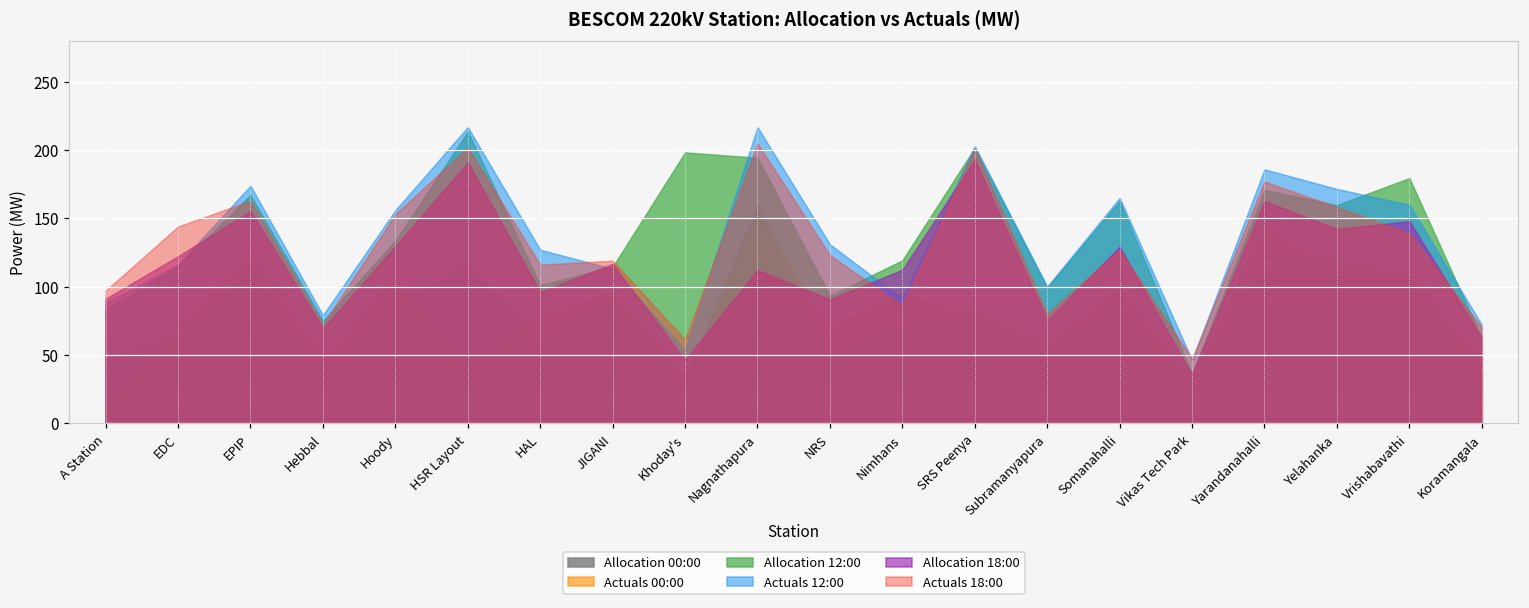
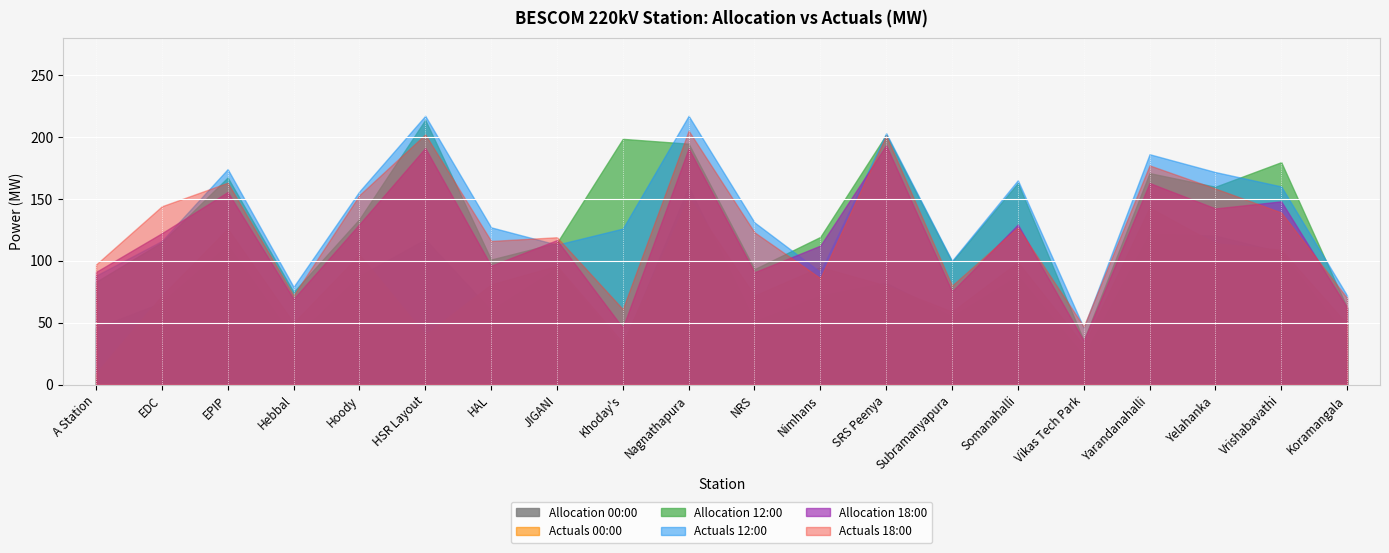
  {
    "Allocation 00:00": {
      "A Station": 46,
      "EDC": 66,
      "EPIP": 113,
      "Hebbal": 37,
      "Hoody": 88,
      "HSR Layout": 117,
      "HAL": 60,
      "Khoday's": 31,
      "Nagnathapura": 160,
      "NRS": 51,
      "Nimhans": 72,
      "SRS Peenya": 82,
      "Subramanyapura": 55,
      "Somanahalli": 88,
      "Vikas Tech Park": 23,
      "Yarandanahalli": 122,
      "Yelahanka": 120,
      "Vrishabavathi": 107,
      "Koramangala": 38
    },
    "Actuals 00:00": {
      "A Station": 9,
      "EDC": 72,
      "EPIP": 126,
      "Hebbal": 50,
      "Hoody": 105,
      "HSR Layout": 40,
      "HAL": 81,
      "Khoday's": 34,
      "Nagnathapura": 151,
      "NRS": 72,
      "Nimhans": 95,
      "SRS Peenya": 80,
      "Subramanyapura": 59,
      "Somanahalli": 99,
      "Vikas Tech Park": 32,
      "Yarandanahalli": 143,
      "Yelahanka": 114,
      "Vrishabavathi": 109,
      "Koramangala": 49
    },
    "Allocation 12:00": {
      "A Station": 83,
      "EPIP": 167,
      "Hebbal": 75,
      "Hoody": 134,
      "HSR Layout": 214,
      "HAL": 101,
      "Khoday's": 198,
      "Nagnathapura": 195,
      "NRS": 93,
      "Nimhans": 119,
      "Somanahalli": 163,
      "Yarandanahalli": 171,
      "Vrishabavathi": 180
    },
    "Actuals 12:00": {
      "A Station": 88,
      "EPIP": 174,
      "Hebbal": 79,
      "Hoody": 156,
      "HSR Layout": 217,
      "HAL": 127,
-     "Khoday's": 53,
+     "Khoday's": 126,
      "Nagnathapura": 217,
      "NRS": 131,
      "Nimhans": 91,
      "Somanahalli": 165,
      "Yarandanahalli": 186,
      "Yelahanka": 172,
      "Vrishabavathi": 160
    },
    "Allocation 18:00": {
      "A Station": 91,
      "EDC": 122,
      "EPIP": 156,
      "Hebbal": 69,
      "Hoody": 130,
      "HSR Layout": 191,
      "HAL": 96,
      "JIGANI": 117,
      "Khoday's": 46,
-     "Nagnathapura": 112,
+     "Nagnathapura": 191,
      "NRS": 91,
      "Nimhans": 112,
      "SRS Peenya": 193,
      "Subramanyapura": 75,
      "Somanahalli": 129,
      "Yarandanahalli": 163,
      "Yelahanka": 142,
      "Vrishabavathi": 148
    },
    "Actuals 18:00": {
      "A Station": 97,
      "EDC": 144,
      "EPIP": 163,
      "Hebbal": 72,
      "Hoody": 153,
      "HSR Layout": 202,
      "HAL": 116,
      "JIGANI": 119,
      "Khoday's": 61,
      "Nagnathapura": 205,
      "NRS": 123,
      "Nimhans": 86,
      "Subramanyapura": 80,
      "Somanahalli": 127,
      "Yarandanahalli": 177,
      "Vrishabavathi": 139
    }
  }
